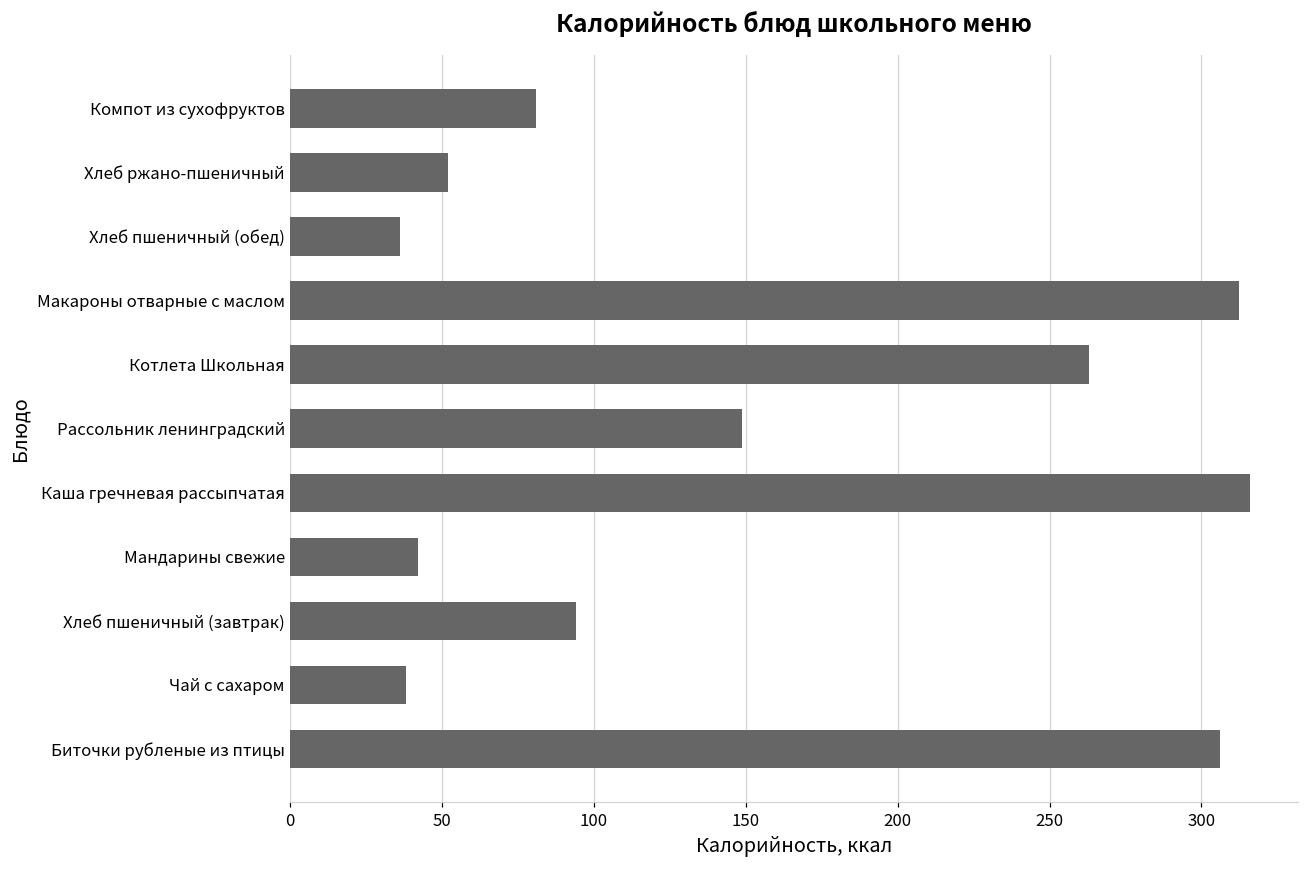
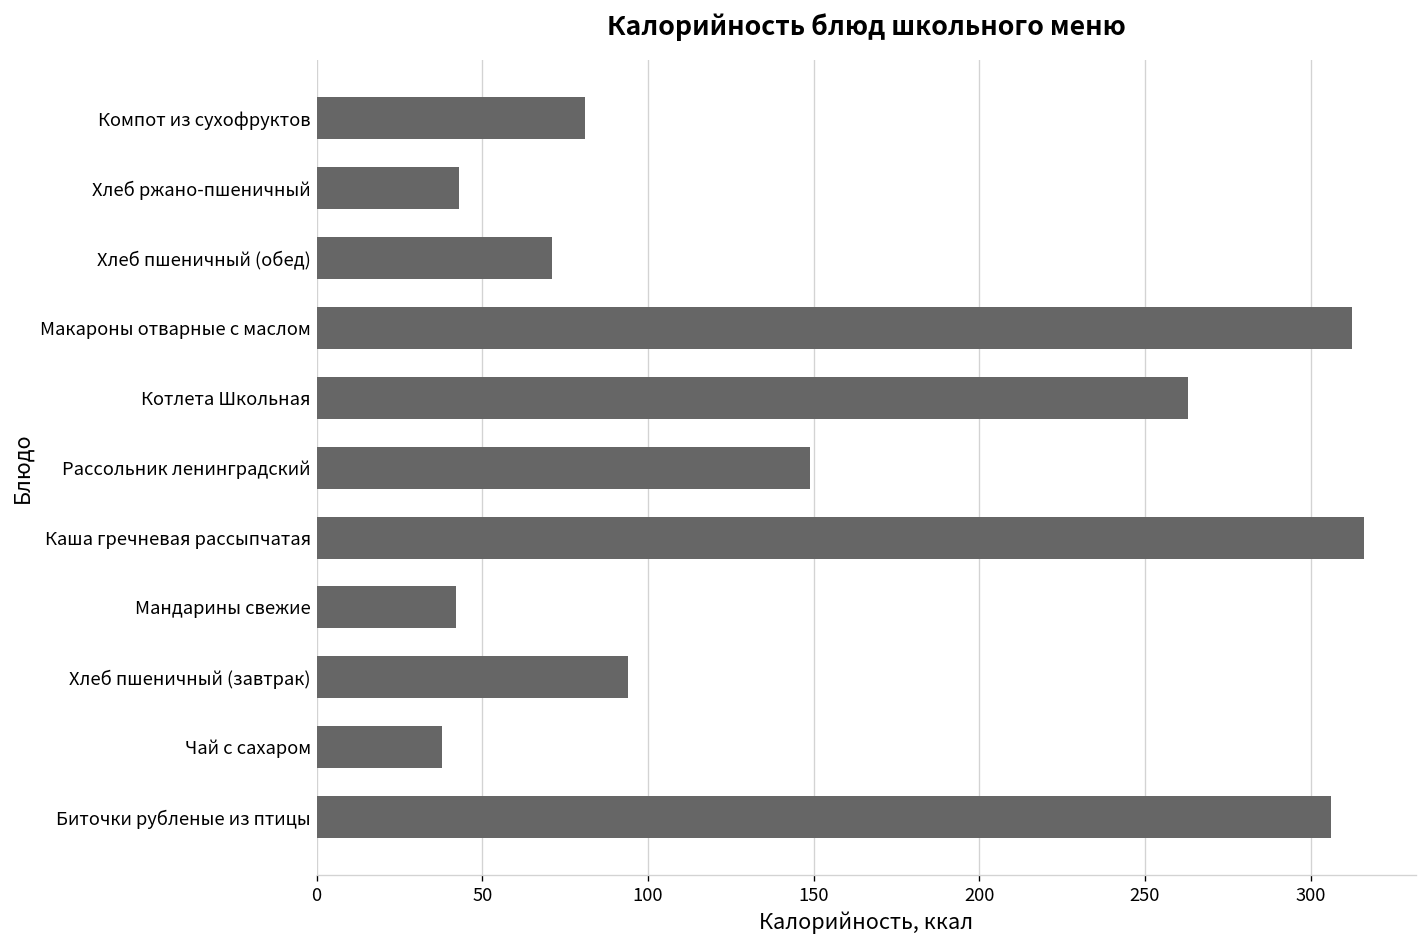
  {
    "Компот из сухофруктов": 81,
-   "Хлеб ржано-пшеничный": 52,
-   "Хлеб пшеничный (обед)": 36,
+   "Хлеб ржано-пшеничный": 43,
+   "Хлеб пшеничный (обед)": 71,
    "Макароны отварные с маслом": 313,
    "Котлета Школьная": 263,
    "Рассольник ленинградский": 149,
    "Каша гречневая рассыпчатая": 316,
    "Мандарины свежие": 42,
    "Хлеб пшеничный (завтрак)": 94,
    "Чай с сахаром": 38,
    "Биточки рубленые из птицы": 306
  }
